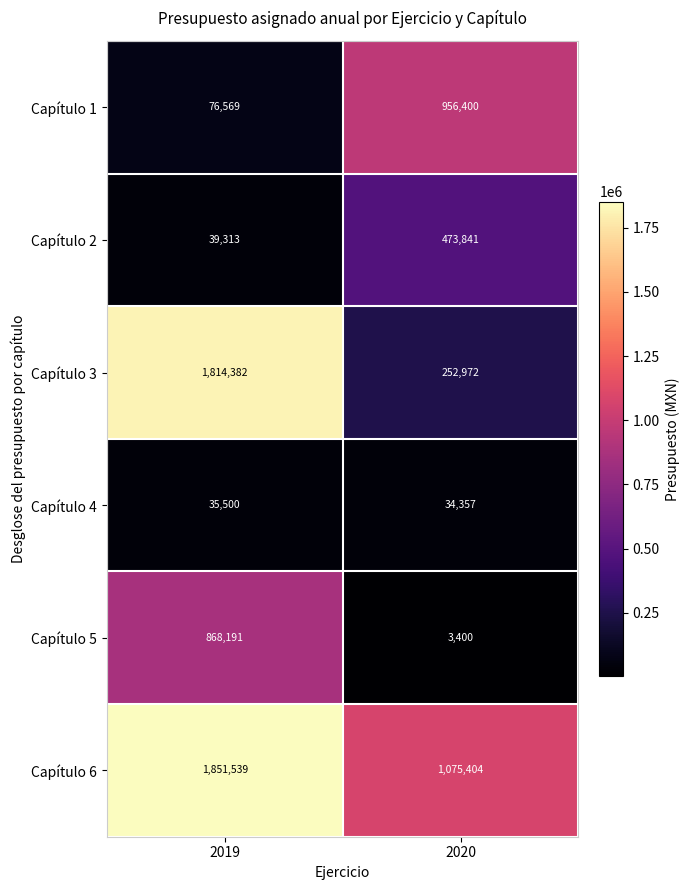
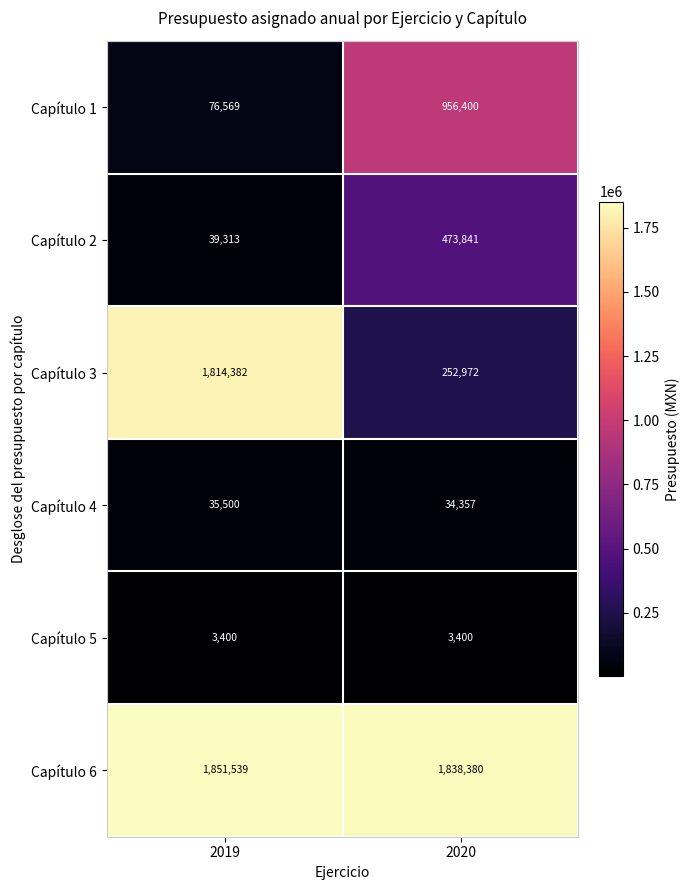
  {
    "Capítulo 1": {
      "2019": "76,569",
      "2020": "956,400"
    },
    "Capítulo 2": {
      "2019": "39,313",
      "2020": "473,841"
    },
    "Capítulo 3": {
      "2019": "1,814,382",
      "2020": "252,972"
    },
    "Capítulo 4": {
      "2019": "35,500",
      "2020": "34,357"
    },
    "Capítulo 5": {
-     "2019": "868,191",
+     "2019": "3,400",
      "2020": "3,400"
    },
    "Capítulo 6": {
      "2019": "1,851,539",
-     "2020": "1,075,404"
+     "2020": "1,838,380"
    }
  }
